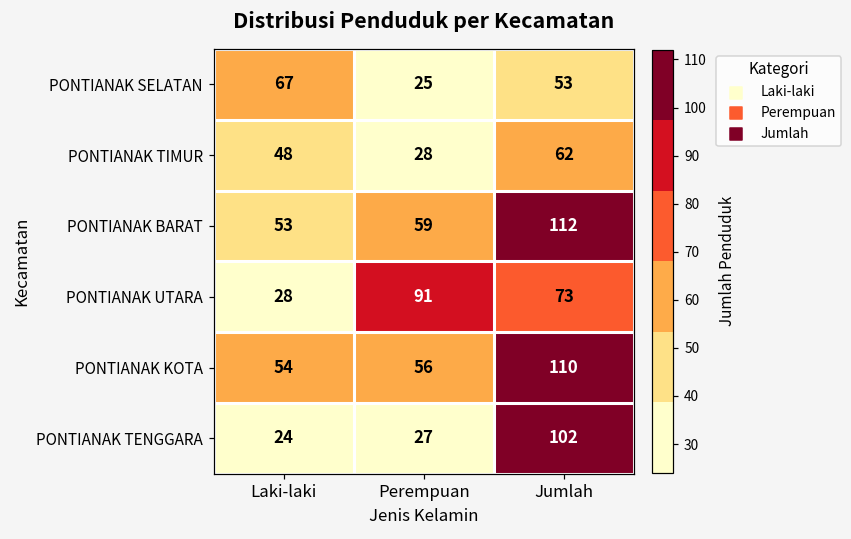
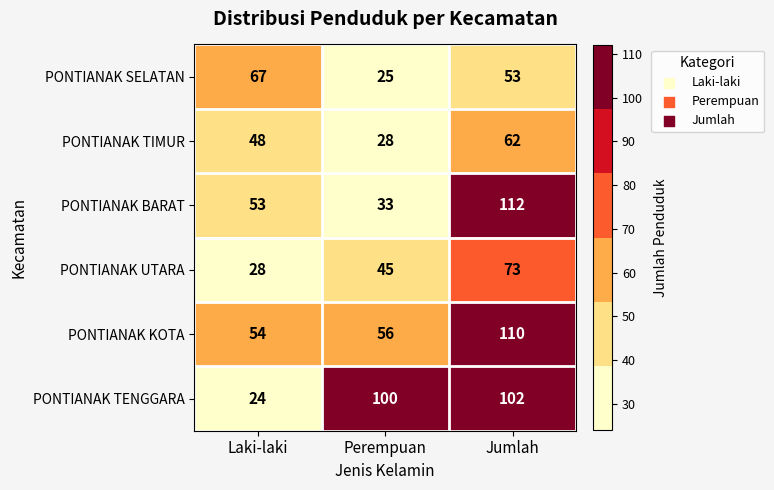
  {
    "PONTIANAK SELATAN": {
      "Laki-laki": 67,
      "Perempuan": 25,
      "Jumlah": 53
    },
    "PONTIANAK TIMUR": {
      "Laki-laki": 48,
      "Perempuan": 28,
      "Jumlah": 62
    },
    "PONTIANAK BARAT": {
      "Laki-laki": 53,
-     "Perempuan": 59,
+     "Perempuan": 33,
      "Jumlah": 112
    },
    "PONTIANAK UTARA": {
      "Laki-laki": 28,
-     "Perempuan": 91,
+     "Perempuan": 45,
      "Jumlah": 73
    },
    "PONTIANAK KOTA": {
      "Laki-laki": 54,
      "Perempuan": 56,
      "Jumlah": 110
    },
    "PONTIANAK TENGGARA": {
      "Laki-laki": 24,
-     "Perempuan": 27,
+     "Perempuan": 100,
      "Jumlah": 102
    }
  }
